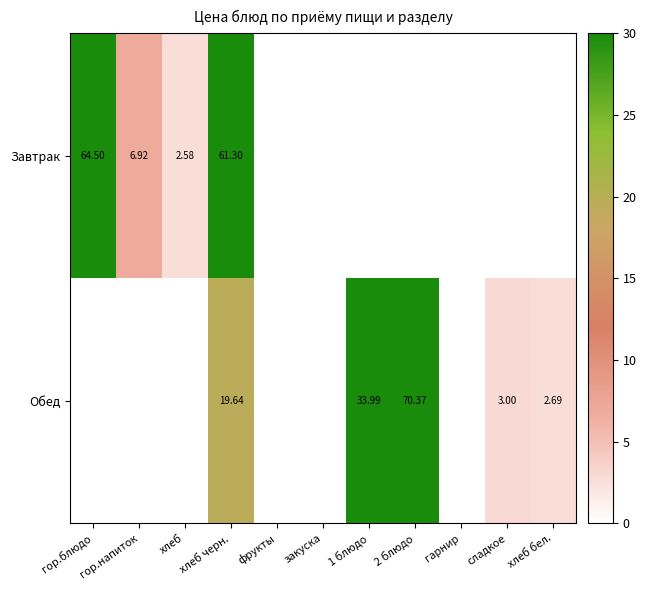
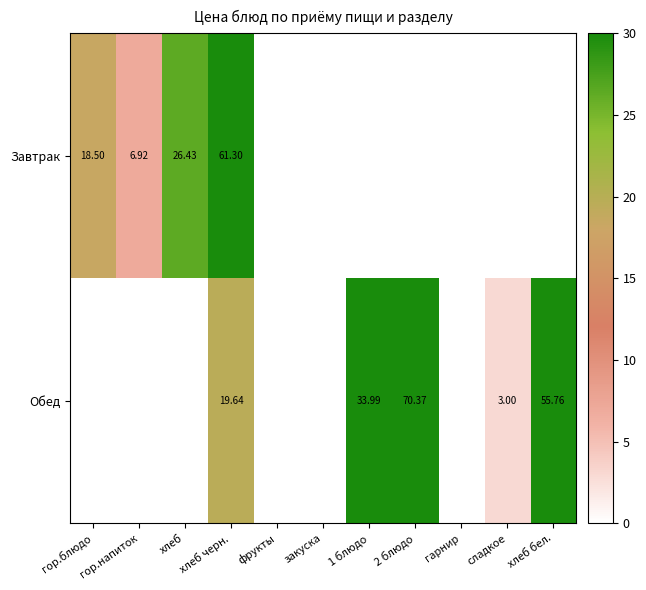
  {
    "Завтрак": {
-     "гор.блюдо": 64.50,
+     "гор.блюдо": 18.50,
      "гор.напиток": 6.92,
-     "хлеб": 2.58,
+     "хлеб": 26.43,
      "хлеб черн.": 61.30
    },
    "Обед": {
      "хлеб черн.": 19.64,
      "1 блюдо": 33.99,
      "2 блюдо": 70.37,
      "сладкое": 3.00,
-     "хлеб бел.": 2.69
+     "хлеб бел.": 55.76
    }
  }
